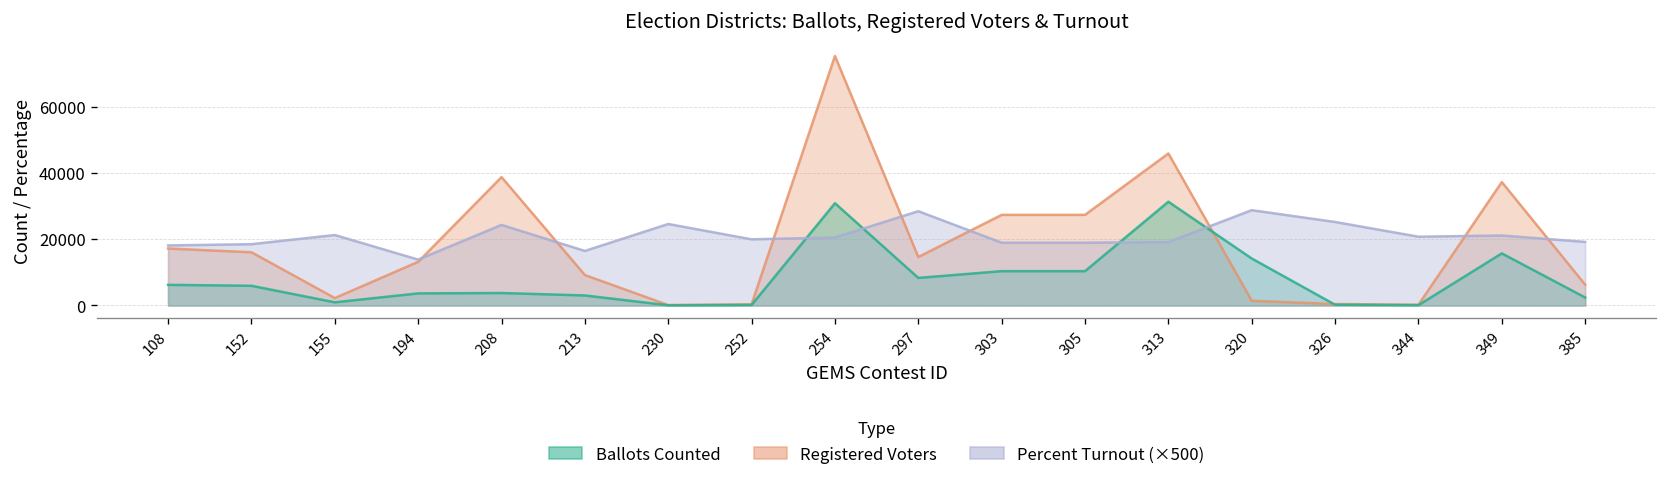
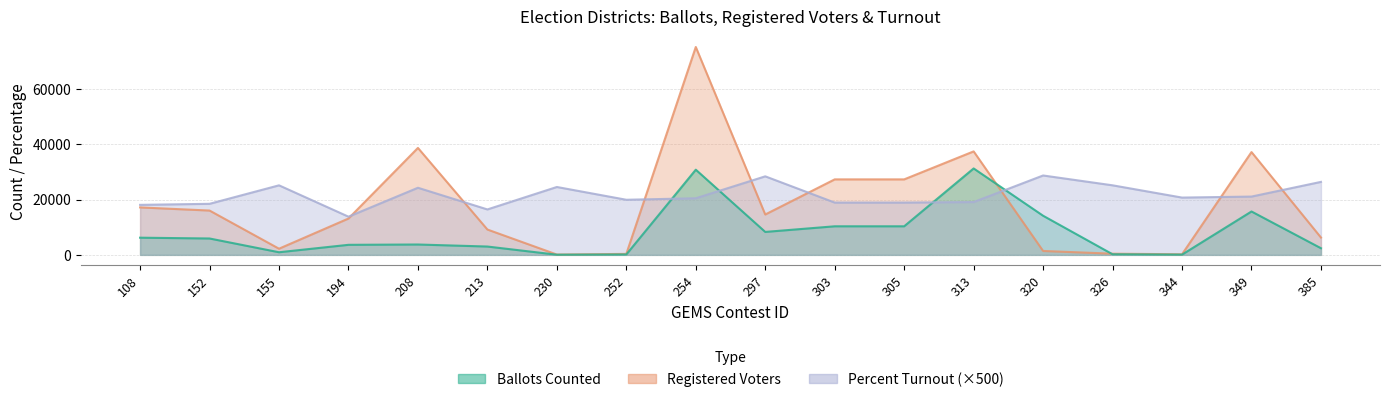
  {
    "Registered Voters": {
      "152": 16000,
      "155": 2000,
      "208": 39000,
      "213": 9000,
      "254": 75000,
      "297": 15000,
      "303": 27000,
      "305": 27000,
-     "313": 46000,
+     "313": 37000,
      "320": 1000,
      "349": 37000,
      "385": 6000
    },
    "Ballots Counted": {
      "108": 6000,
      "152": 6000,
      "155": 1000,
      "194": 4000,
      "208": 4000,
      "213": 3000,
      "254": 31000,
      "297": 8000,
      "303": 10000,
      "305": 10000,
      "313": 31000,
      "320": 14000,
      "349": 16000,
      "385": 2000
    },
    "Percent Turnout (×500)": {
      "152": 18000,
-     "155": 21000,
+     "155": 25000,
      "208": 24000,
      "213": 16000,
      "230": 25000,
      "252": 20000,
      "254": 20000,
      "297": 28000,
      "303": 19000,
      "305": 19000,
      "313": 19000,
      "320": 29000,
      "326": 25000,
      "344": 21000,
      "349": 21000,
-     "385": 19000
+     "385": 26000
    }
  }
